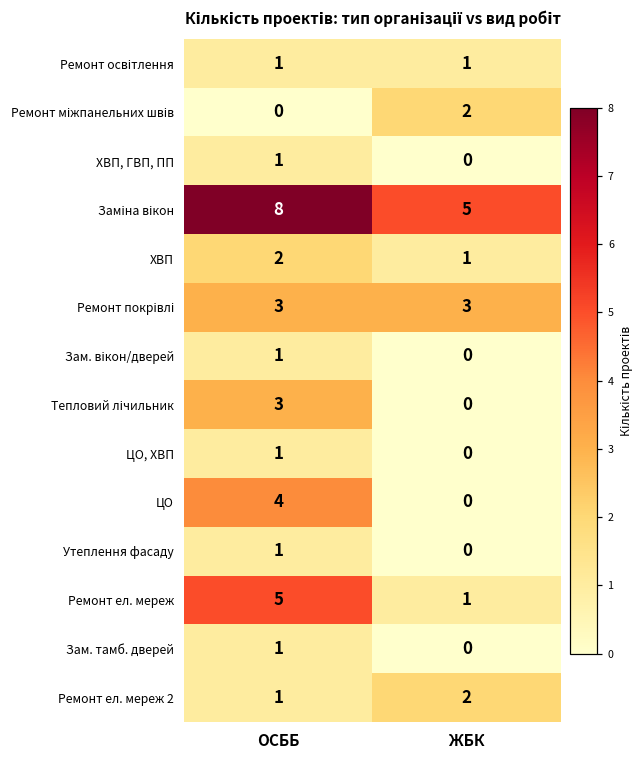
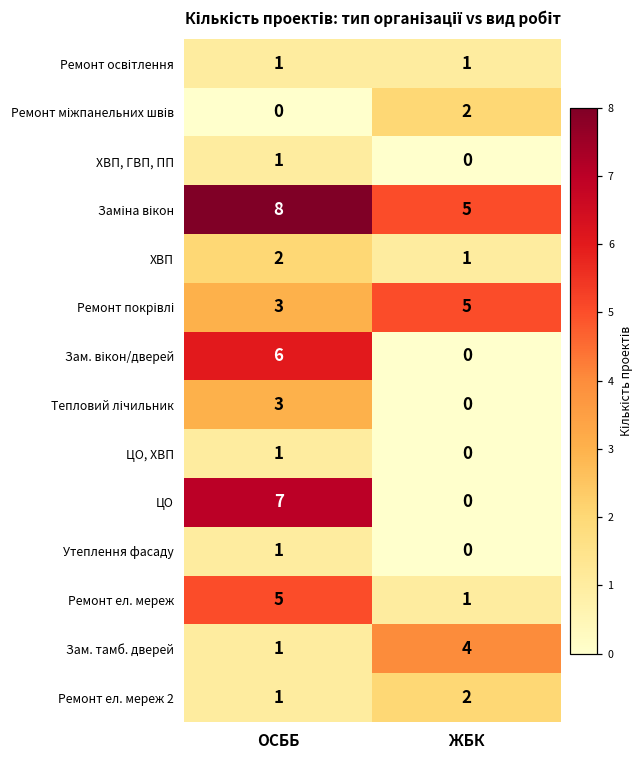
  {
    "Ремонт освітлення": {
      "ОСББ": 1,
      "ЖБК": 1
    },
    "Ремонт міжпанельних швів": {
      "ОСББ": 0,
      "ЖБК": 2
    },
    "ХВП, ГВП, ПП": {
      "ОСББ": 1,
      "ЖБК": 0
    },
    "Заміна вікон": {
      "ОСББ": 8,
      "ЖБК": 5
    },
    "ХВП": {
      "ОСББ": 2,
      "ЖБК": 1
    },
    "Ремонт покрівлі": {
      "ОСББ": 3,
-     "ЖБК": 3
+     "ЖБК": 5
    },
    "Зам. вікон/дверей": {
-     "ОСББ": 1,
+     "ОСББ": 6,
      "ЖБК": 0
    },
    "Тепловий лічильник": {
      "ОСББ": 3,
      "ЖБК": 0
    },
    "ЦО, ХВП": {
      "ОСББ": 1,
      "ЖБК": 0
    },
    "ЦО": {
-     "ОСББ": 4,
+     "ОСББ": 7,
      "ЖБК": 0
    },
    "Утеплення фасаду": {
      "ОСББ": 1,
      "ЖБК": 0
    },
    "Ремонт ел. мереж": {
      "ОСББ": 5,
      "ЖБК": 1
    },
    "Зам. тамб. дверей": {
      "ОСББ": 1,
-     "ЖБК": 0
+     "ЖБК": 4
    },
    "Ремонт ел. мереж 2": {
      "ОСББ": 1,
      "ЖБК": 2
    }
  }
